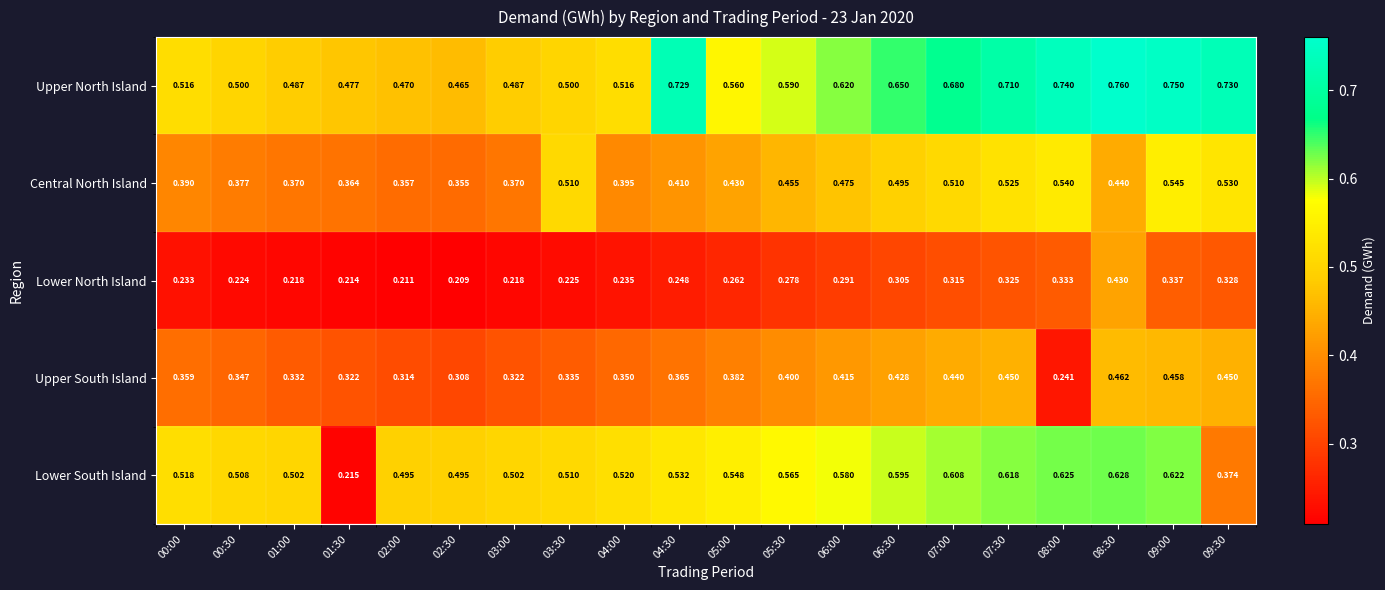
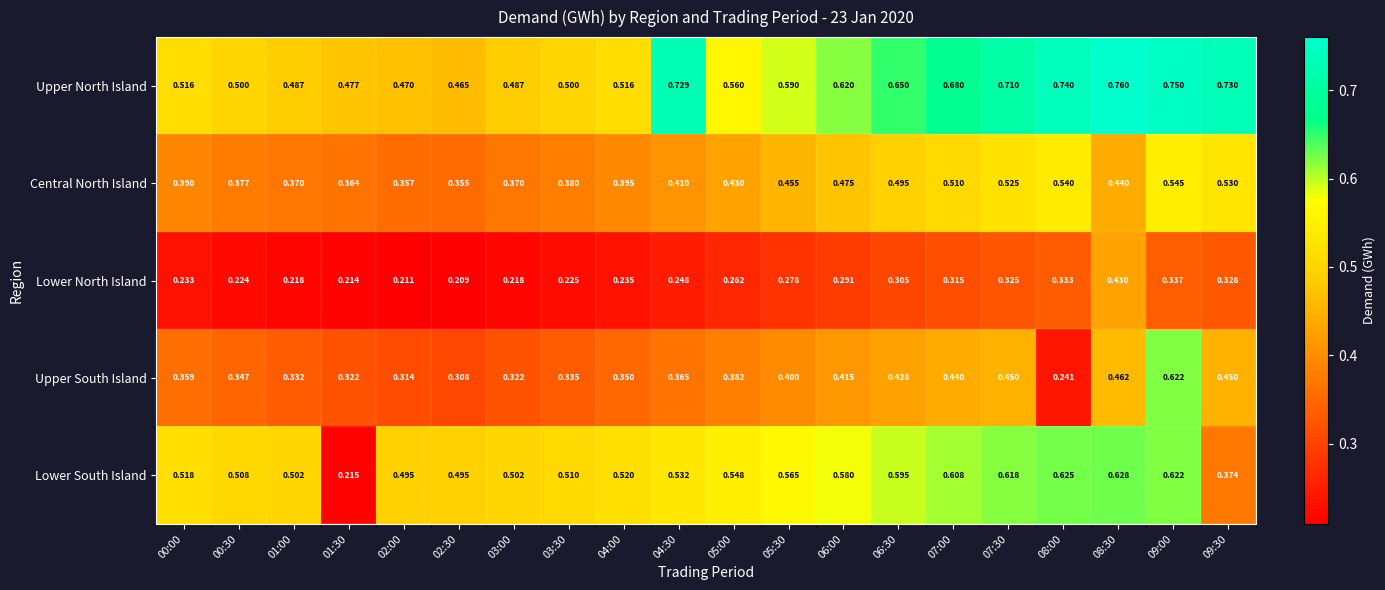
  {
    "Upper North Island": {
      "00:00": 0.516,
      "00:30": 0.500,
      "01:00": 0.487,
      "01:30": 0.477,
      "02:00": 0.470,
      "02:30": 0.465,
      "03:00": 0.487,
      "03:30": 0.500,
      "04:00": 0.516,
      "04:30": 0.729,
      "05:00": 0.560,
      "05:30": 0.590,
      "06:00": 0.620,
      "06:30": 0.650,
      "07:00": 0.680,
      "07:30": 0.710,
      "08:00": 0.740,
      "08:30": 0.760,
      "09:00": 0.750,
      "09:30": 0.730
    },
    "Central North Island": {
      "00:00": 0.390,
      "00:30": 0.377,
      "01:00": 0.370,
      "01:30": 0.364,
      "02:00": 0.357,
      "02:30": 0.355,
      "03:00": 0.370,
-     "03:30": 0.510,
+     "03:30": 0.380,
      "04:00": 0.395,
      "04:30": 0.410,
      "05:00": 0.430,
      "05:30": 0.455,
      "06:00": 0.475,
      "06:30": 0.495,
      "07:00": 0.510,
      "07:30": 0.525,
      "08:00": 0.540,
      "08:30": 0.440,
      "09:00": 0.545,
      "09:30": 0.530
    },
    "Lower North Island": {
      "00:00": 0.233,
      "00:30": 0.224,
      "01:00": 0.218,
      "01:30": 0.214,
      "02:00": 0.211,
      "02:30": 0.209,
      "03:00": 0.218,
      "03:30": 0.225,
      "04:00": 0.235,
      "04:30": 0.248,
      "05:00": 0.262,
      "05:30": 0.278,
      "06:00": 0.291,
      "06:30": 0.305,
      "07:00": 0.315,
      "07:30": 0.325,
      "08:00": 0.333,
      "08:30": 0.430,
      "09:00": 0.337,
      "09:30": 0.328
    },
    "Upper South Island": {
      "00:00": 0.359,
      "00:30": 0.347,
      "01:00": 0.332,
      "01:30": 0.322,
      "02:00": 0.314,
      "02:30": 0.308,
      "03:00": 0.322,
      "03:30": 0.335,
      "04:00": 0.350,
      "04:30": 0.365,
      "05:00": 0.382,
      "05:30": 0.400,
      "06:00": 0.415,
      "06:30": 0.428,
      "07:00": 0.440,
      "07:30": 0.450,
      "08:00": 0.241,
      "08:30": 0.462,
-     "09:00": 0.458,
+     "09:00": 0.622,
      "09:30": 0.450
    },
    "Lower South Island": {
      "00:00": 0.518,
      "00:30": 0.508,
      "01:00": 0.502,
      "01:30": 0.215,
      "02:00": 0.495,
      "02:30": 0.495,
      "03:00": 0.502,
      "03:30": 0.510,
      "04:00": 0.520,
      "04:30": 0.532,
      "05:00": 0.548,
      "05:30": 0.565,
      "06:00": 0.580,
      "06:30": 0.595,
      "07:00": 0.608,
      "07:30": 0.618,
      "08:00": 0.625,
      "08:30": 0.628,
      "09:00": 0.622,
      "09:30": 0.374
    }
  }
